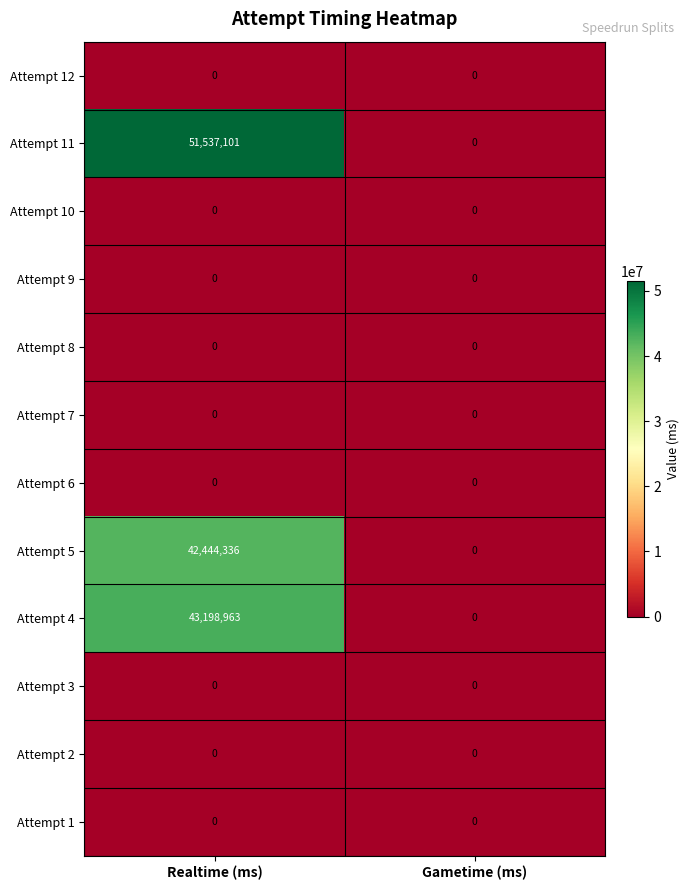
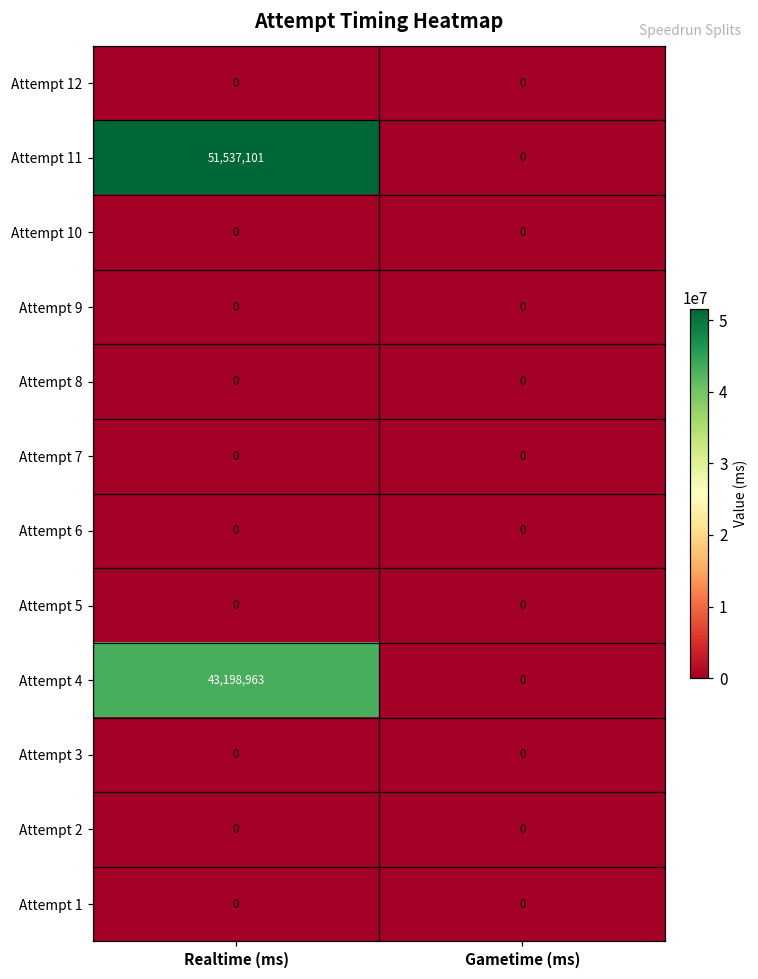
  {
    "Attempt 12": {
      "Realtime (ms)": "0",
      "Gametime (ms)": "0"
    },
    "Attempt 11": {
      "Realtime (ms)": "51,537,101",
      "Gametime (ms)": "0"
    },
    "Attempt 10": {
      "Realtime (ms)": "0",
      "Gametime (ms)": "0"
    },
    "Attempt 9": {
      "Realtime (ms)": "0",
      "Gametime (ms)": "0"
    },
    "Attempt 8": {
      "Realtime (ms)": "0",
      "Gametime (ms)": "0"
    },
    "Attempt 7": {
      "Realtime (ms)": "0",
      "Gametime (ms)": "0"
    },
    "Attempt 6": {
      "Realtime (ms)": "0",
      "Gametime (ms)": "0"
    },
    "Attempt 5": {
-     "Realtime (ms)": "42,444,336",
+     "Realtime (ms)": "0",
      "Gametime (ms)": "0"
    },
    "Attempt 4": {
      "Realtime (ms)": "43,198,963",
      "Gametime (ms)": "0"
    },
    "Attempt 3": {
      "Realtime (ms)": "0",
      "Gametime (ms)": "0"
    },
    "Attempt 2": {
      "Realtime (ms)": "0",
      "Gametime (ms)": "0"
    },
    "Attempt 1": {
      "Realtime (ms)": "0",
      "Gametime (ms)": "0"
    }
  }
